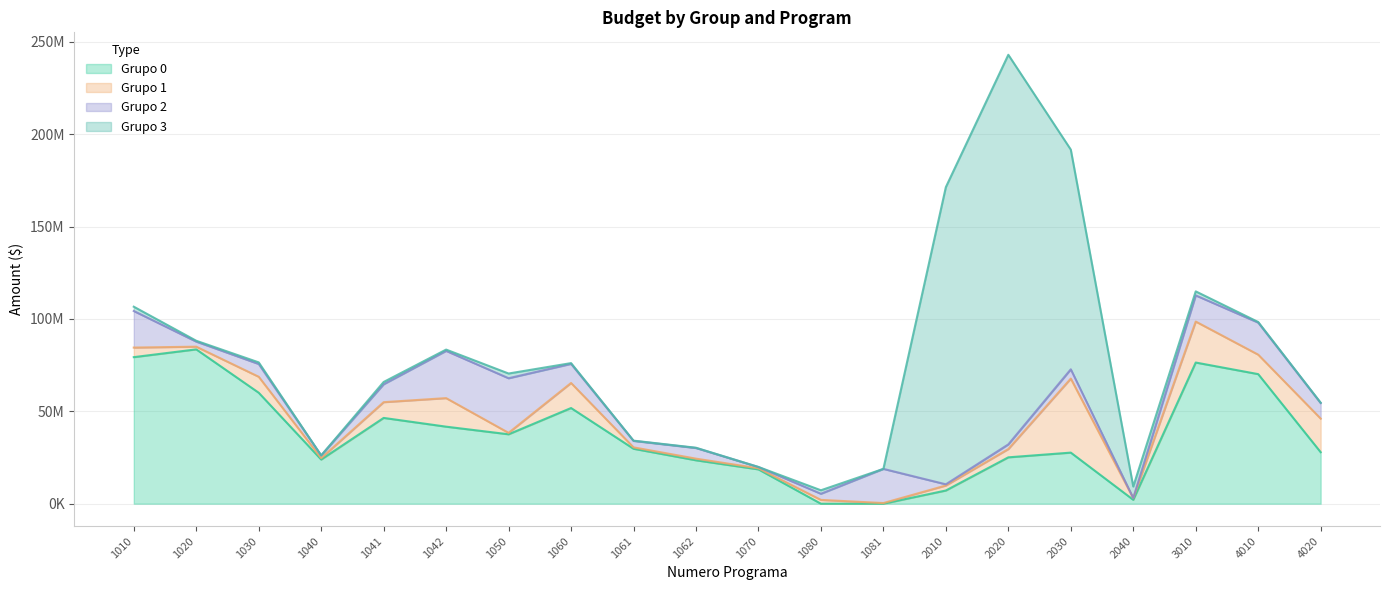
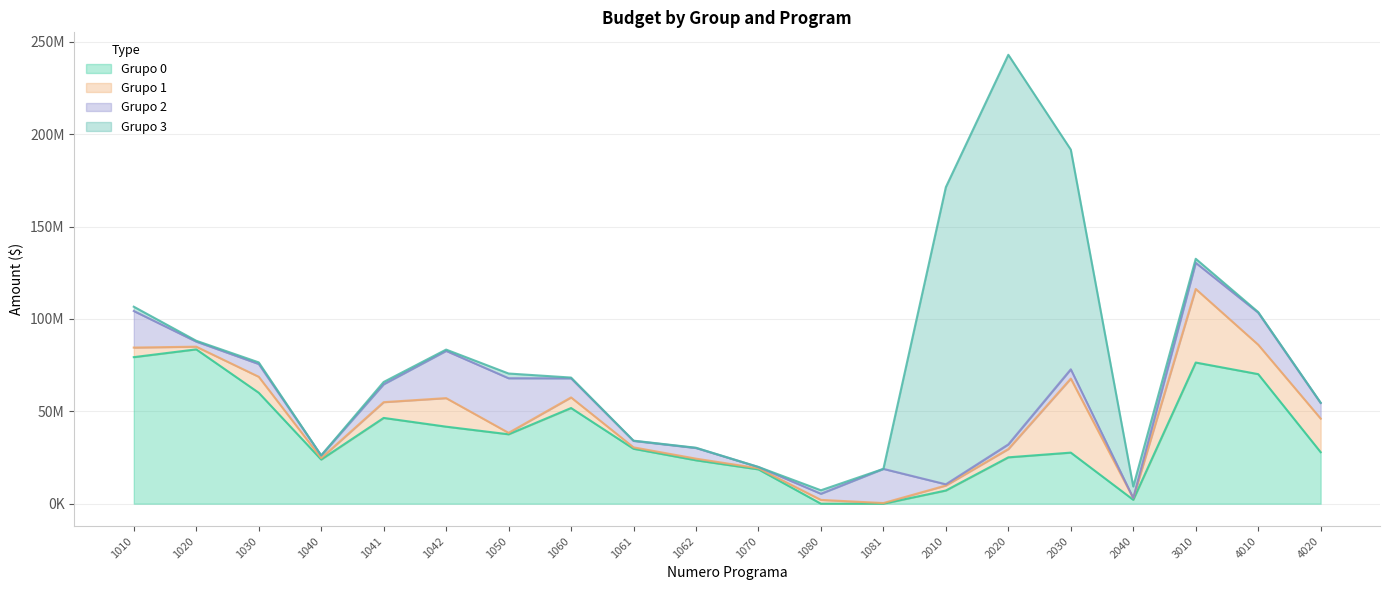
  {
    "Grupo 1": {
      "1010": 5000000,
      "1020": 1000000,
      "1030": 9000000,
      "1041": 9000000,
      "1042": 15000000,
-     "1060": 14000000,
+     "1060": 6000000,
      "1080": 2000000,
      "2020": 4000000,
      "2030": 40000000,
-     "3010": 22000000,
-     "4010": 11000000,
+     "3010": 40000000,
+     "4010": 16000000,
      "4020": 18000000
    }
  }
